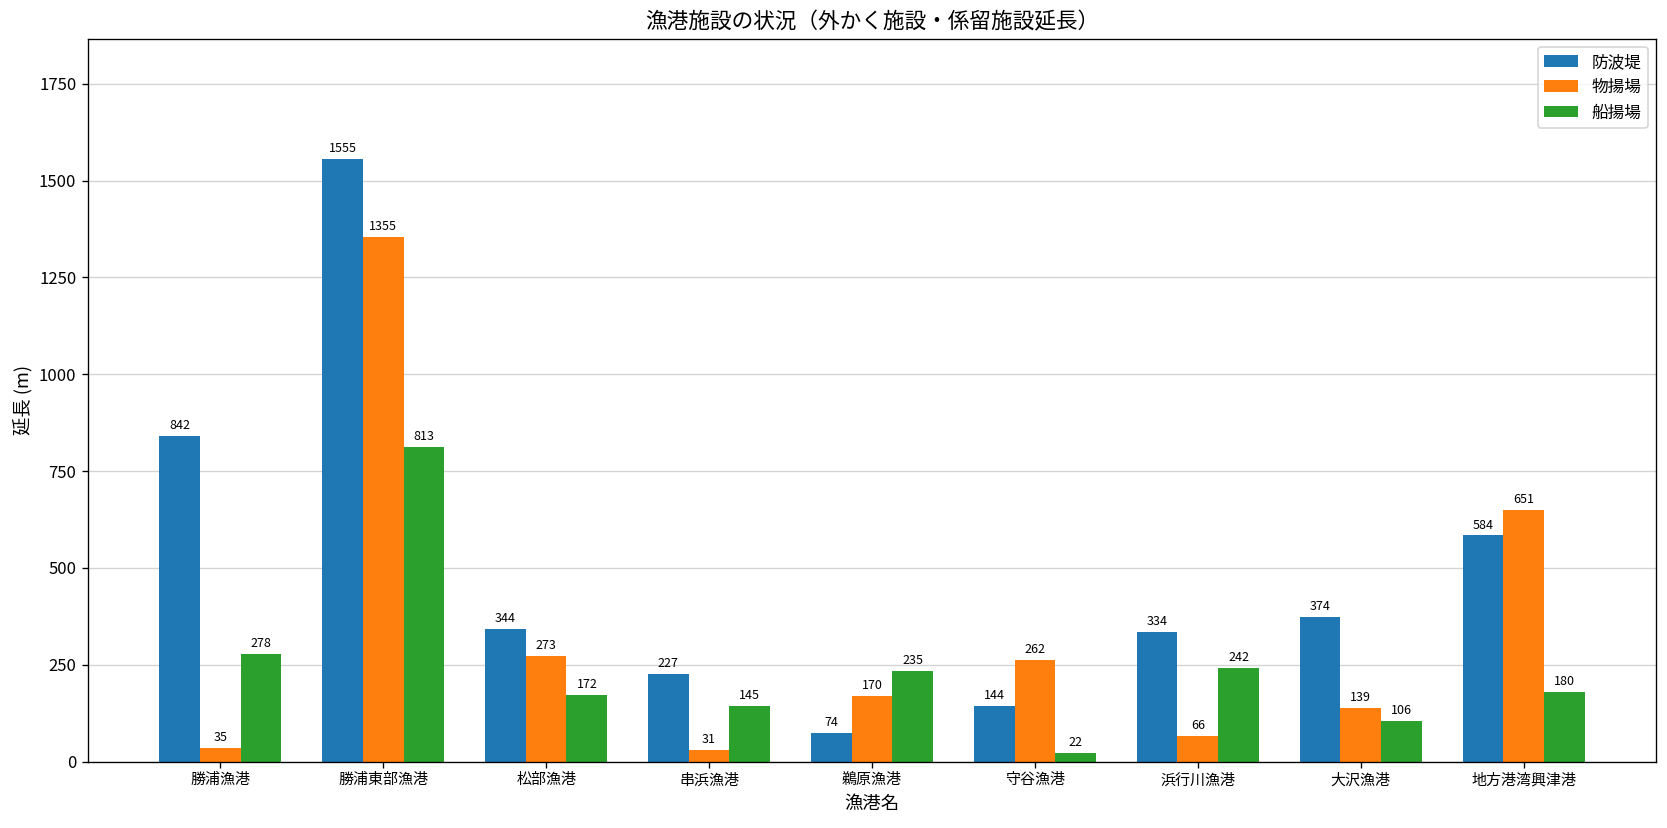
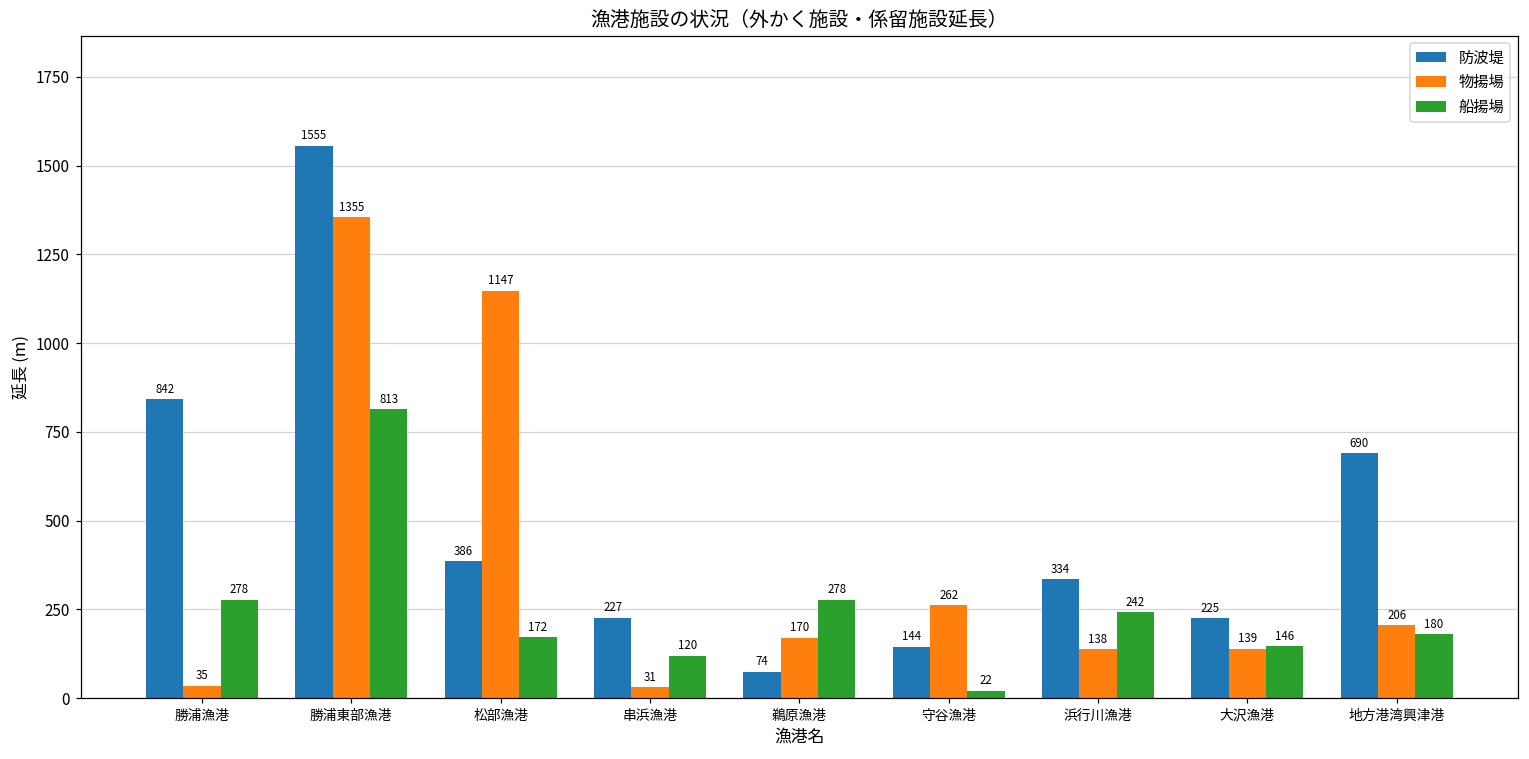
  {
    "防波堤": {
      "勝浦漁港": 842,
      "勝浦東部漁港": 1555,
-     "松部漁港": 344,
+     "松部漁港": 386,
      "串浜漁港": 227,
      "鵜原漁港": 74,
      "守谷漁港": 144,
      "浜行川漁港": 334,
-     "大沢漁港": 374,
-     "地方港湾興津港": 584
+     "大沢漁港": 225,
+     "地方港湾興津港": 690
    },
    "物揚場": {
      "勝浦漁港": 35,
      "勝浦東部漁港": 1355,
-     "松部漁港": 273,
+     "松部漁港": 1147,
      "串浜漁港": 31,
      "鵜原漁港": 170,
      "守谷漁港": 262,
-     "浜行川漁港": 66,
+     "浜行川漁港": 138,
      "大沢漁港": 139,
-     "地方港湾興津港": 651
+     "地方港湾興津港": 206
    },
    "船揚場": {
      "勝浦漁港": 278,
      "勝浦東部漁港": 813,
      "松部漁港": 172,
-     "串浜漁港": 145,
-     "鵜原漁港": 235,
+     "串浜漁港": 120,
+     "鵜原漁港": 278,
      "守谷漁港": 22,
      "浜行川漁港": 242,
-     "大沢漁港": 106,
+     "大沢漁港": 146,
      "地方港湾興津港": 180
    }
  }
